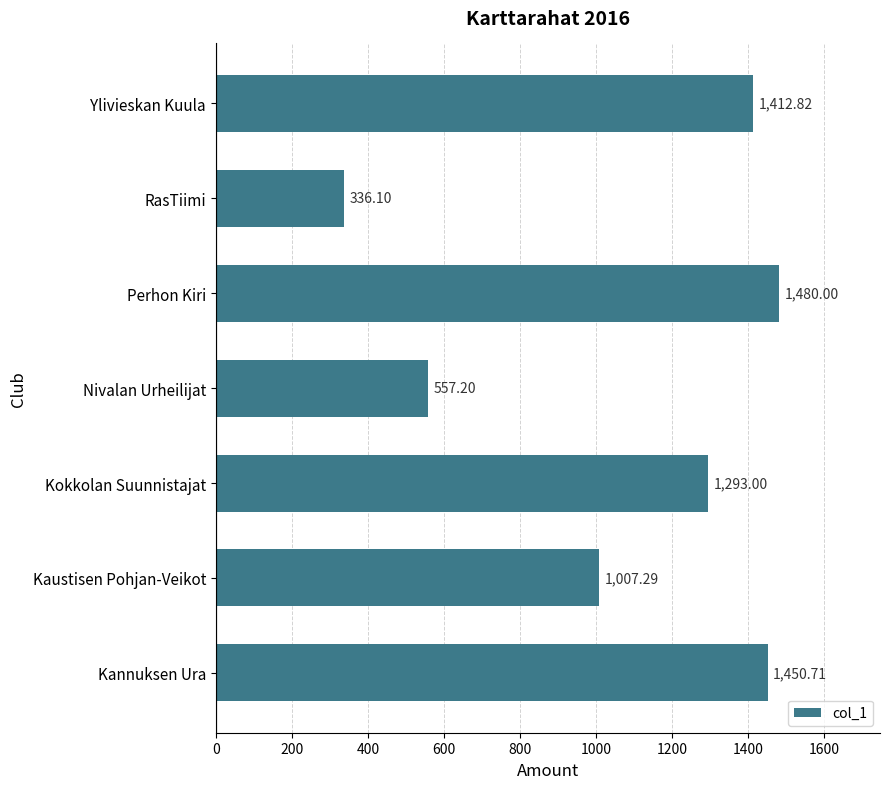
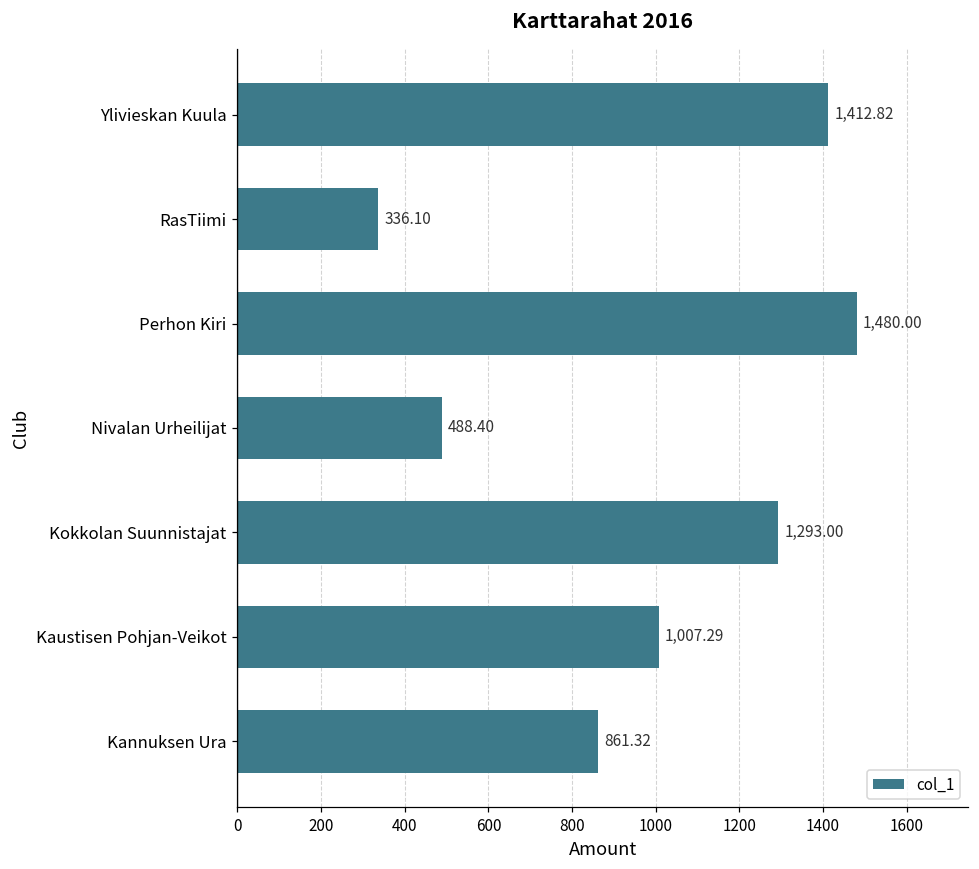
  {
    "Ylivieskan Kuula": "1,412.82",
    "RasTiimi": "336.10",
    "Perhon Kiri": "1,480.00",
-   "Nivalan Urheilijat": "557.20",
+   "Nivalan Urheilijat": "488.40",
    "Kokkolan Suunnistajat": "1,293.00",
    "Kaustisen Pohjan-Veikot": "1,007.29",
-   "Kannuksen Ura": "1,450.71"
+   "Kannuksen Ura": "861.32"
  }
